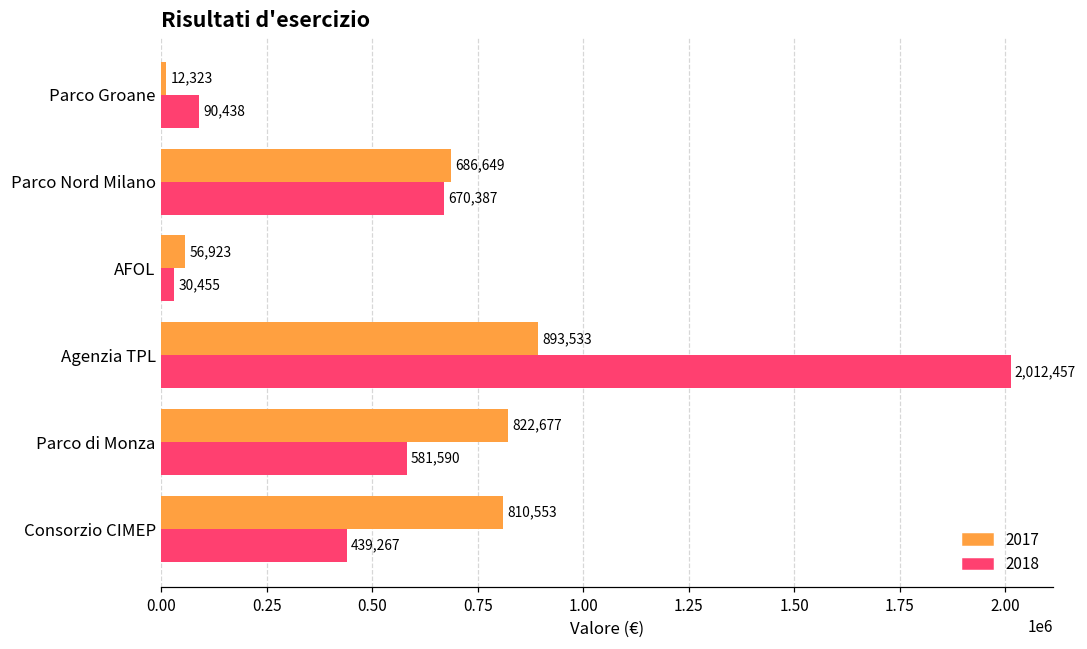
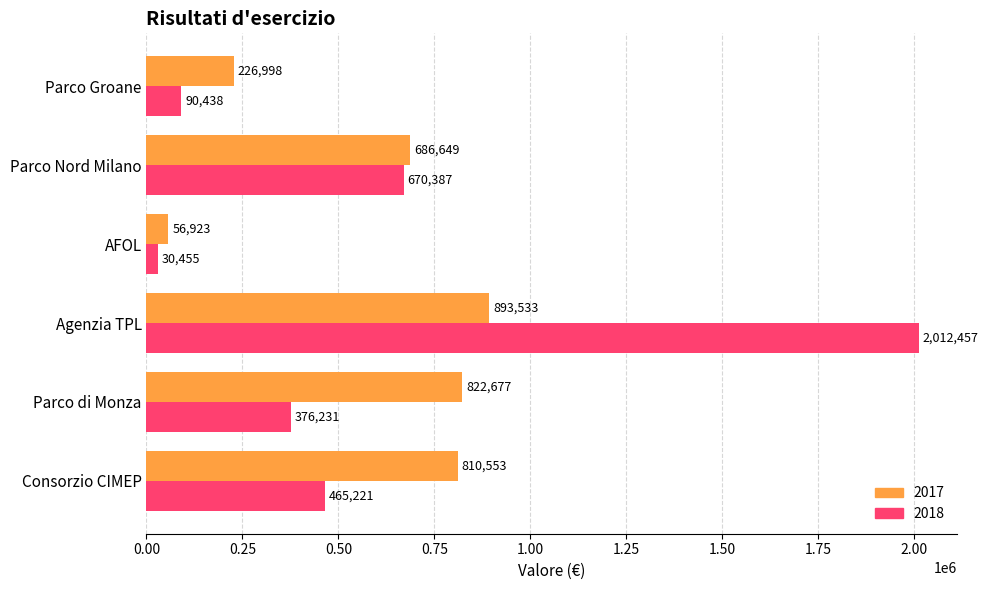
  {
    "2017": {
-     "Parco Groane": "12,323",
+     "Parco Groane": "226,998",
      "Parco Nord Milano": "686,649",
      "AFOL": "56,923",
      "Agenzia TPL": "893,533",
      "Parco di Monza": "822,677",
      "Consorzio CIMEP": "810,553"
    },
    "2018": {
      "Parco Groane": "90,438",
      "Parco Nord Milano": "670,387",
      "AFOL": "30,455",
      "Agenzia TPL": "2,012,457",
-     "Parco di Monza": "581,590",
-     "Consorzio CIMEP": "439,267"
+     "Parco di Monza": "376,231",
+     "Consorzio CIMEP": "465,221"
    }
  }
